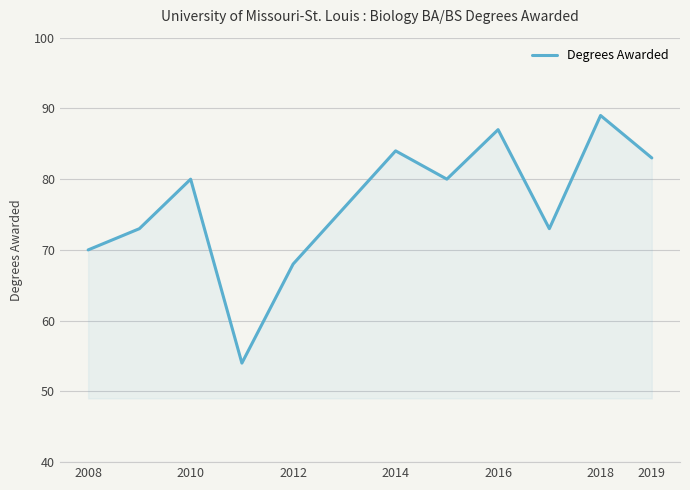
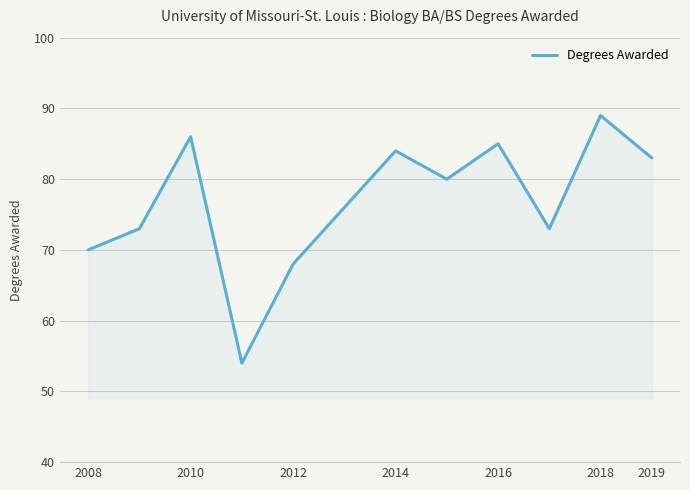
  {
    "2008": 70,
-   "2010": 80,
+   "2010": 86,
    "2012": 68,
    "2014": 84,
-   "2016": 87,
+   "2016": 85,
    "2018": 89,
    "2019": 83
  }
